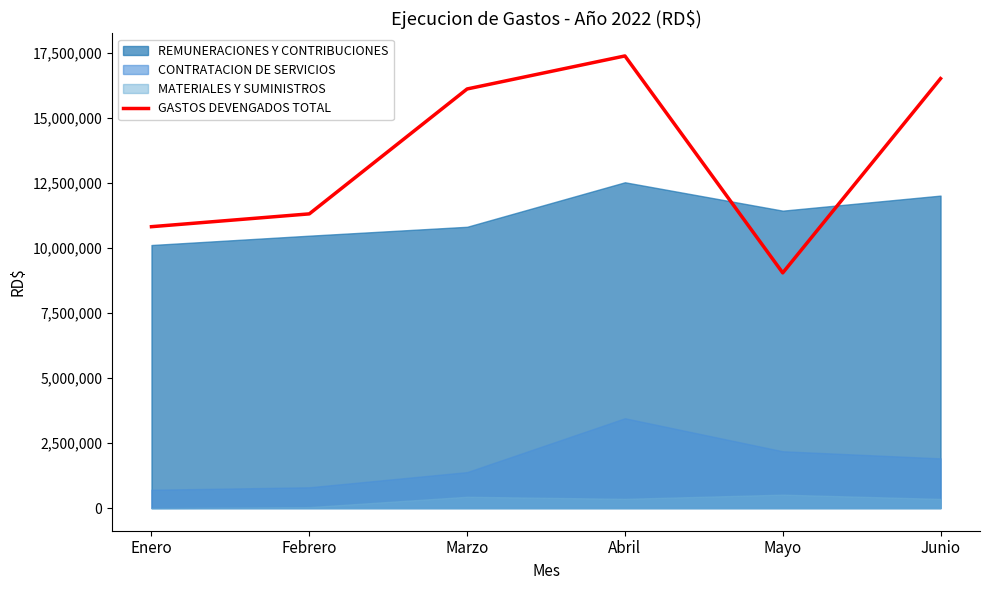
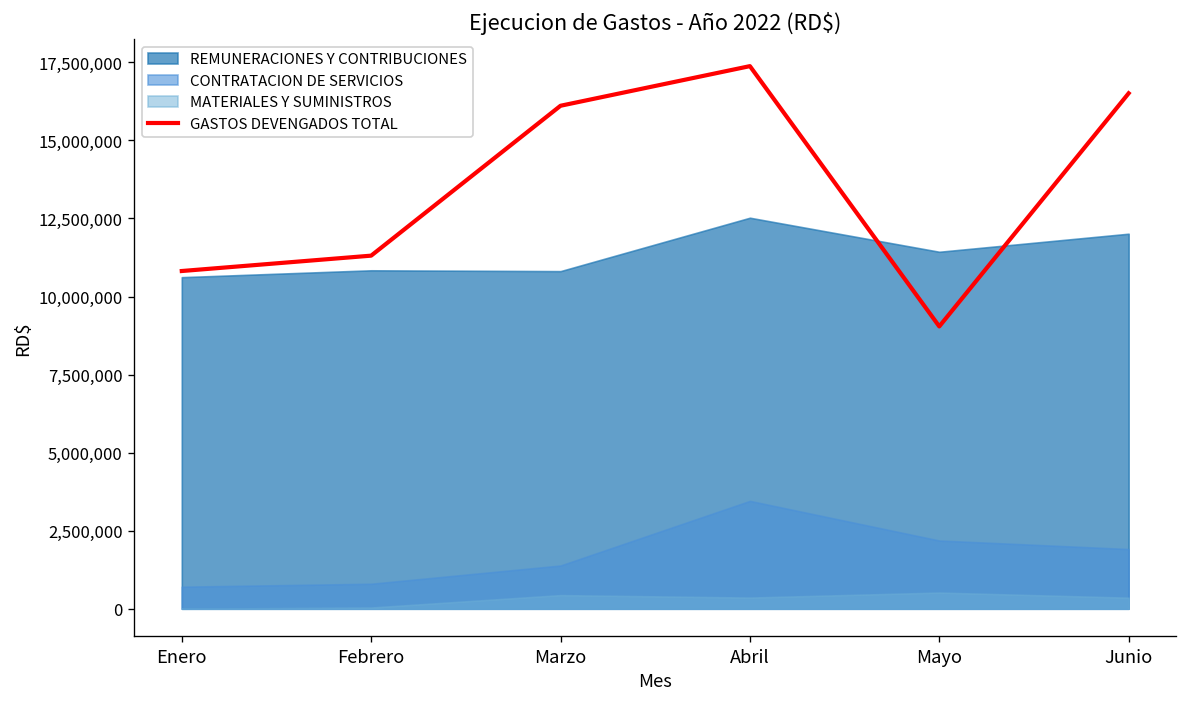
  {
    "REMUNERACIONES Y CONTRIBUCIONES": {
-     "Enero": "10,100,000",
-     "Febrero": "10,500,000",
+     "Enero": "10,600,000",
+     "Febrero": "10,800,000",
      "Marzo": "10,800,000",
      "Abril": "12,500,000",
      "Mayo": "11,400,000",
      "Junio": "12,000,000"
    },
    "GASTOS DEVENGADOS TOTAL": {
      "Enero": "10,800,000",
      "Febrero": "11,300,000",
      "Marzo": "16,100,000",
      "Abril": "17,400,000",
      "Mayo": "9,000,000",
      "Junio": "16,500,000"
    }
  }
